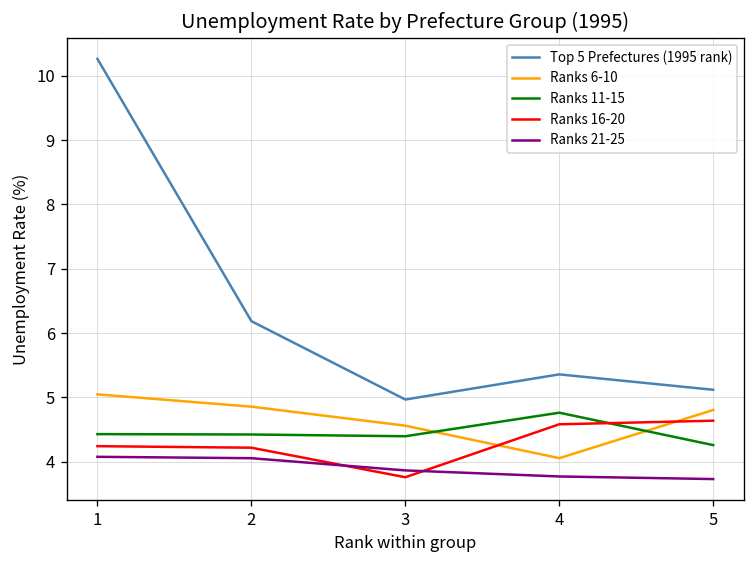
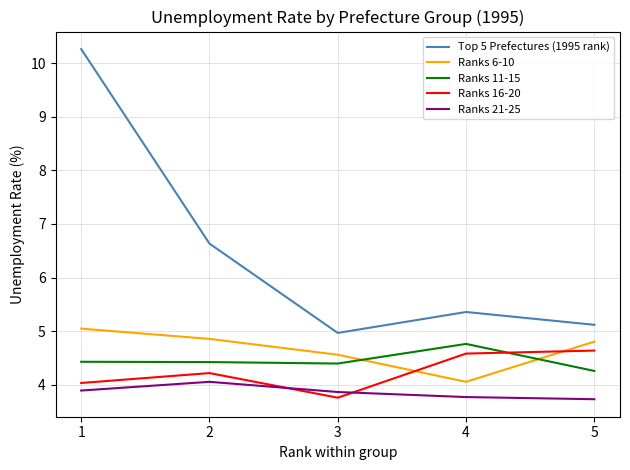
  {
    "Top 5 Prefectures (1995 rank)": {
      "1": 10.3,
-     "2": 6.2,
+     "2": 6.6,
      "3": 5.0,
      "4": 5.4,
      "5": 5.1
    },
    "Ranks 6-10": {
      "1": 5.0,
      "2": 4.9,
      "3": 4.6,
      "4": 4.1,
      "5": 4.8
    },
    "Ranks 11-15": {
      "1": 4.4,
      "2": 4.4,
      "3": 4.4,
      "4": 4.8,
      "5": 4.3
    },
    "Ranks 16-20": {
-     "1": 4.2,
+     "1": 4.0,
      "2": 4.2,
      "3": 3.8,
      "4": 4.6,
      "5": 4.6
    },
    "Ranks 21-25": {
-     "1": 4.1,
+     "1": 3.9,
      "2": 4.1,
      "3": 3.9,
      "4": 3.8,
      "5": 3.7
    }
  }
